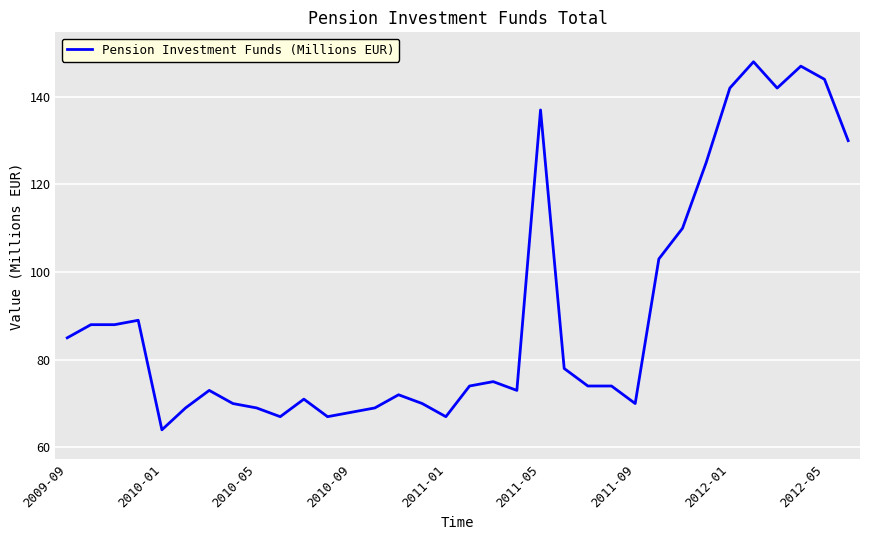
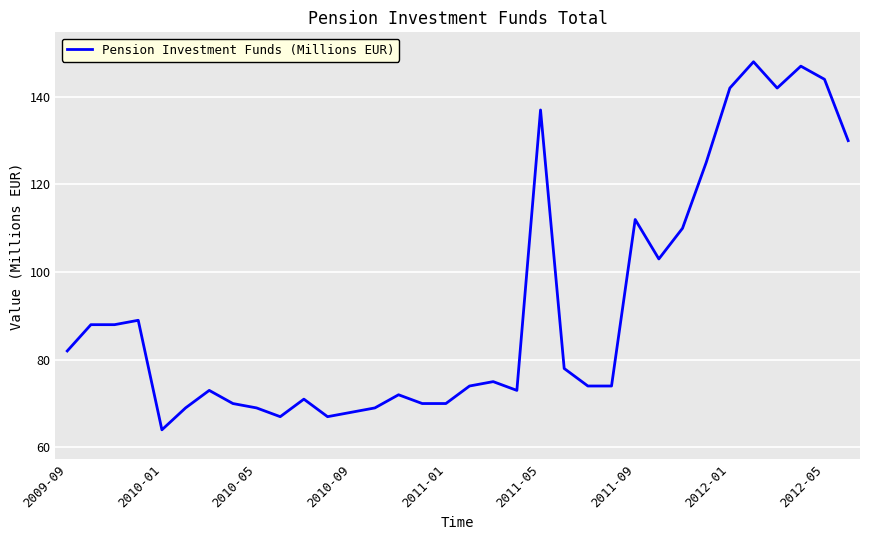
  {
-   "2009-09": 85,
+   "2009-09": 82,
    "2010-01": 64,
    "2010-05": 69,
    "2010-09": 68,
-   "2011-01": 67,
+   "2011-01": 70,
    "2011-05": 137,
-   "2011-09": 70,
+   "2011-09": 112,
    "2012-01": 142,
    "2012-05": 144
  }
